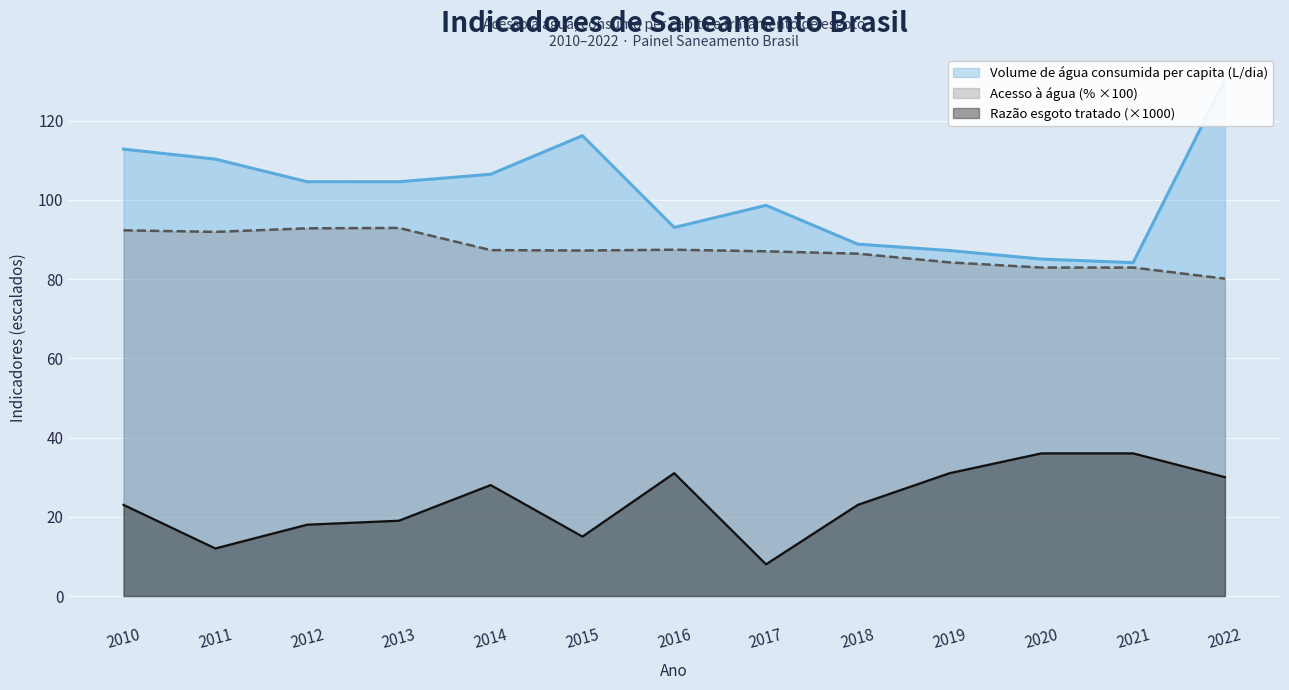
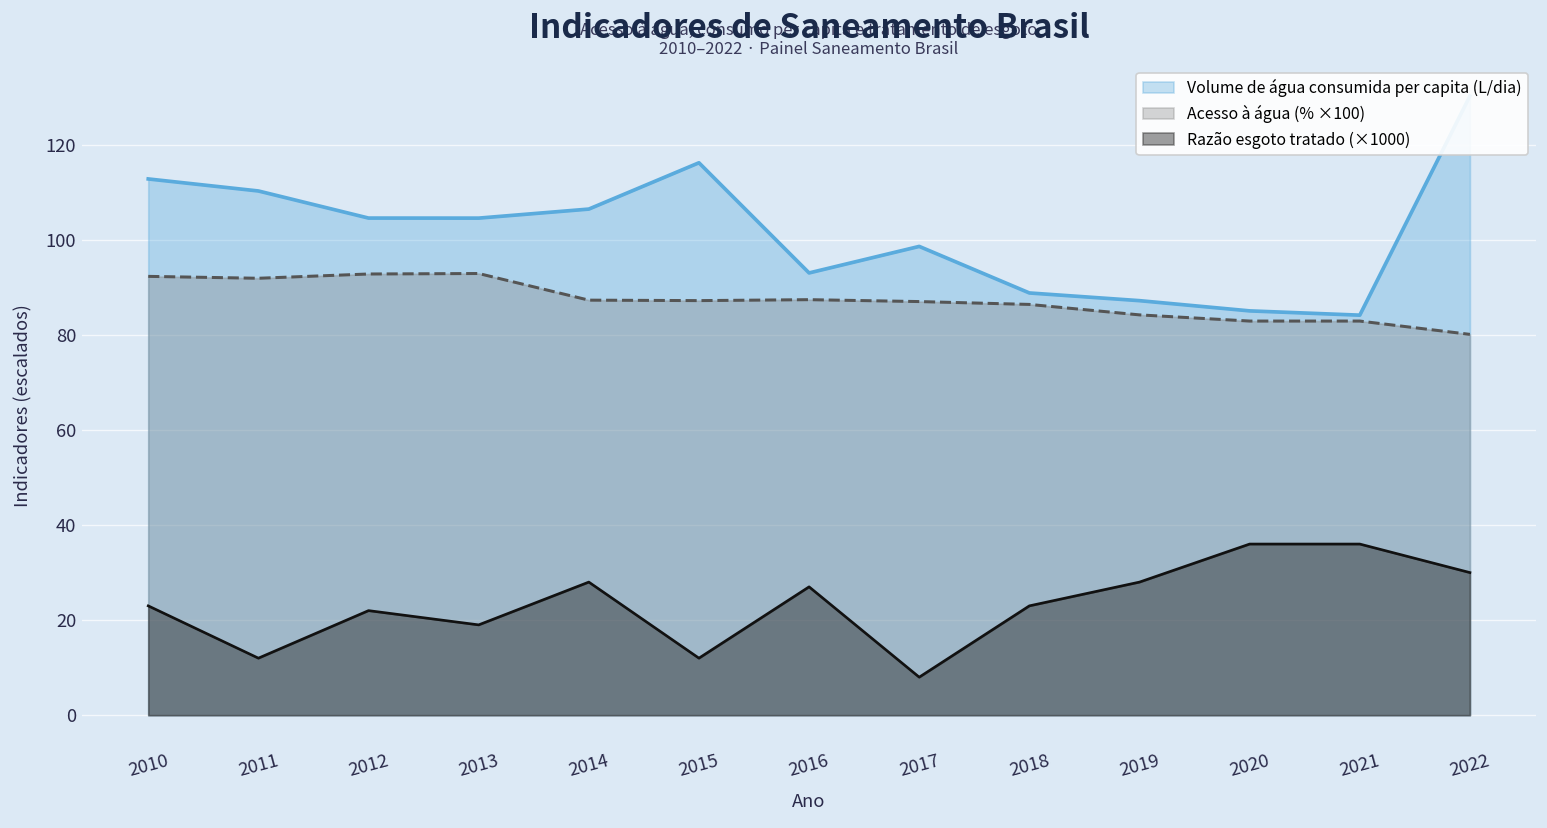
  {
    "Razão esgoto tratado (×1000)": {
      "2010": 23,
      "2011": 12,
-     "2012": 18,
+     "2012": 22,
      "2013": 19,
      "2014": 28,
-     "2015": 15,
-     "2016": 31,
+     "2015": 12,
+     "2016": 27,
      "2017": 8,
      "2018": 23,
-     "2019": 31,
+     "2019": 28,
      "2020": 36,
      "2021": 36,
      "2022": 30
    }
  }
